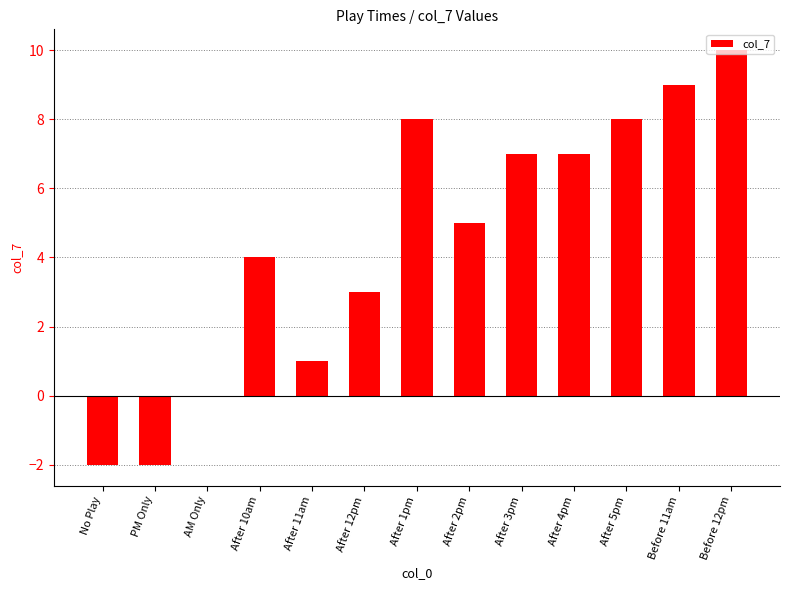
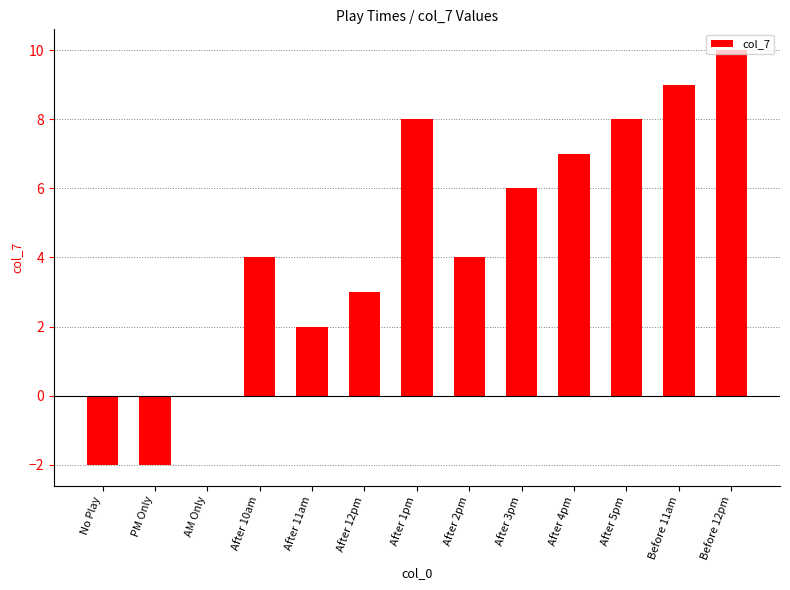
  {
    "No Play": -2,
    "PM Only": -2,
    "AM Only": 0,
    "After 10am": 4,
-   "After 11am": 1,
+   "After 11am": 2,
    "After 12pm": 3,
    "After 1pm": 8,
-   "After 2pm": 5,
-   "After 3pm": 7,
+   "After 2pm": 4,
+   "After 3pm": 6,
    "After 4pm": 7,
    "After 5pm": 8,
    "Before 11am": 9
  }
